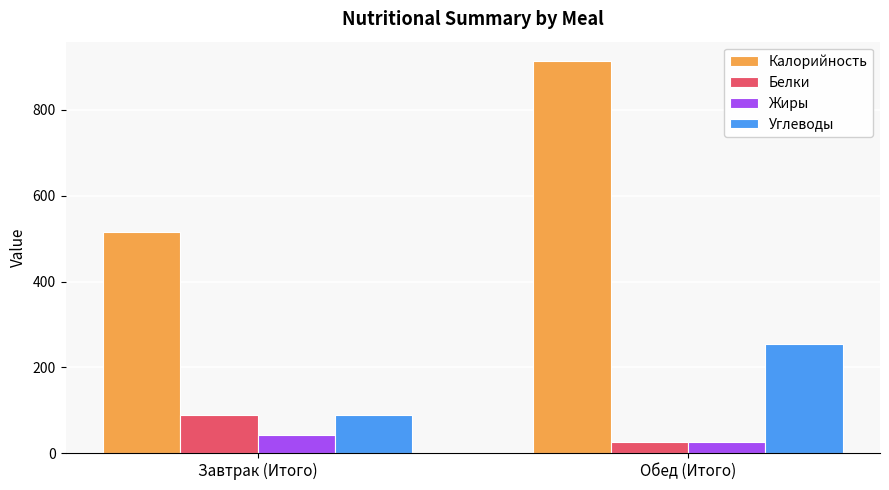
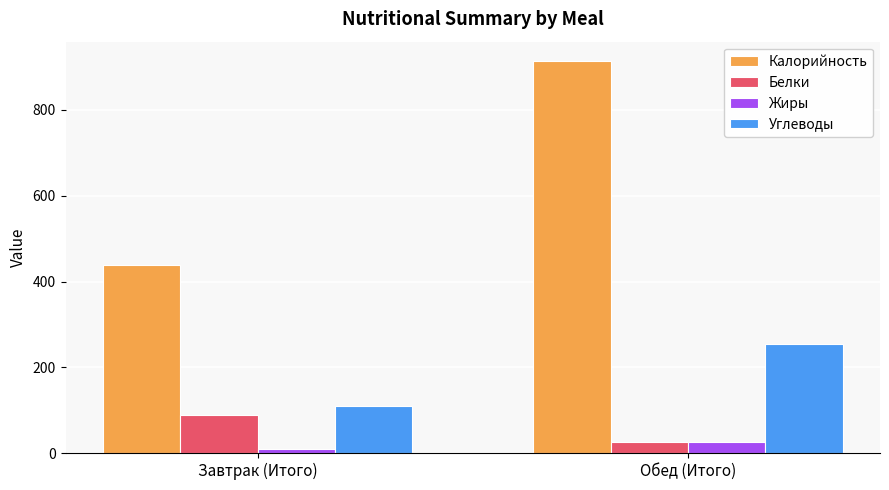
  {
    "Калорийность": {
-     "Завтрак (Итого)": 510,
+     "Завтрак (Итого)": 440,
      "Обед (Итого)": 910
    },
    "Белки": {
      "Завтрак (Итого)": 90,
      "Обед (Итого)": 30
    },
    "Жиры": {
-     "Завтрак (Итого)": 40,
+     "Завтрак (Итого)": 10,
      "Обед (Итого)": 30
    },
    "Углеводы": {
-     "Завтрак (Итого)": 90,
+     "Завтрак (Итого)": 110,
      "Обед (Итого)": 250
    }
  }
